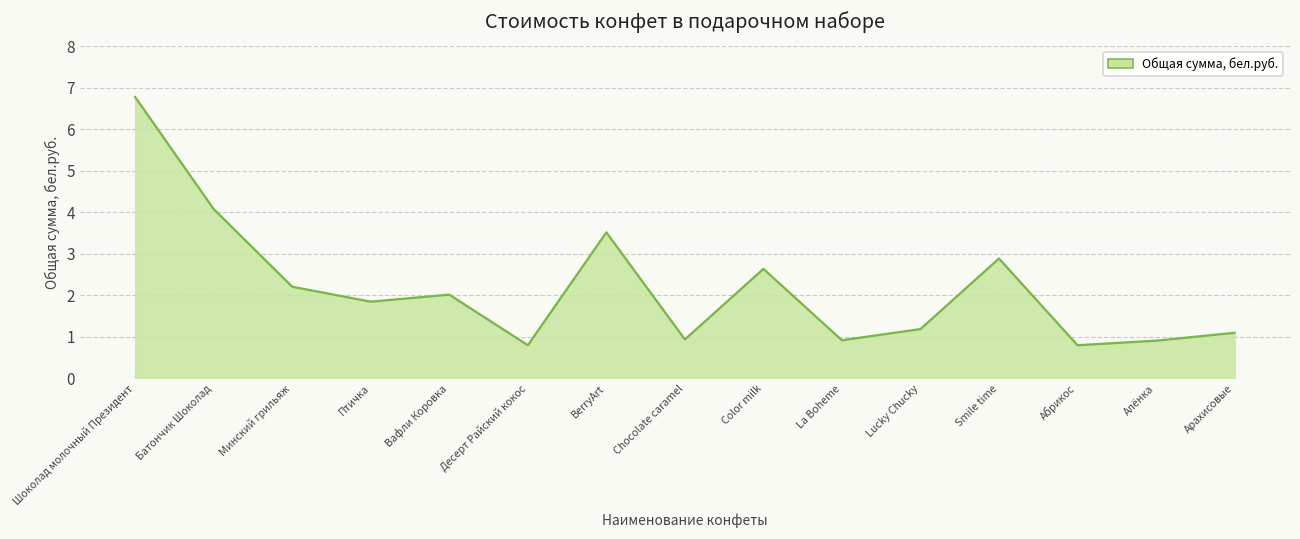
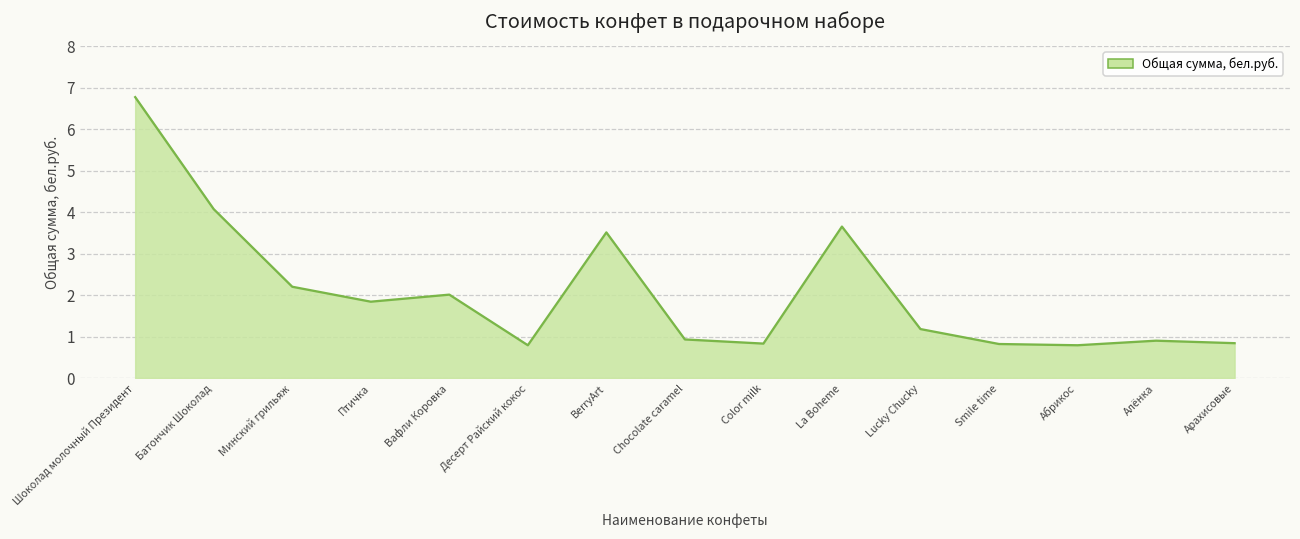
  {
    "Шоколад молочный Президент": 6.8,
    "Батончик Шоколад": 4.1,
    "Минский грильяж": 2.2,
    "Птичка": 1.8,
    "Вафли Коровка": 2.0,
    "Десерт Райский кокос": 0.8,
    "BerryArt": 3.5,
    "Chocolate caramel": 0.9,
-   "Color milk": 2.6,
-   "La Boheme": 0.9,
+   "Color milk": 0.8,
+   "La Boheme": 3.7,
    "Lucky Chucky": 1.2,
-   "Smile time": 2.9,
+   "Smile time": 0.8,
    "Абрикос": 0.8,
    "Алёнка": 0.9,
-   "Арахисовые": 1.1
+   "Арахисовые": 0.8
  }
